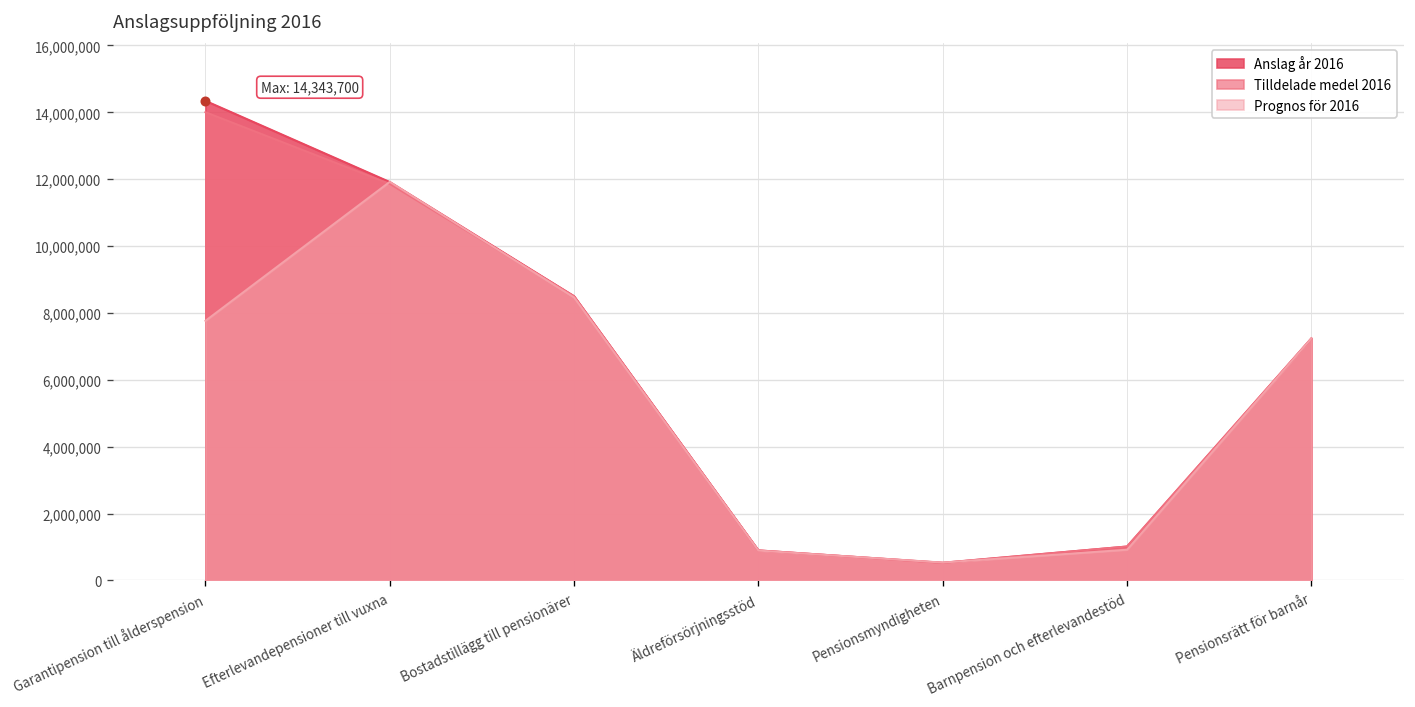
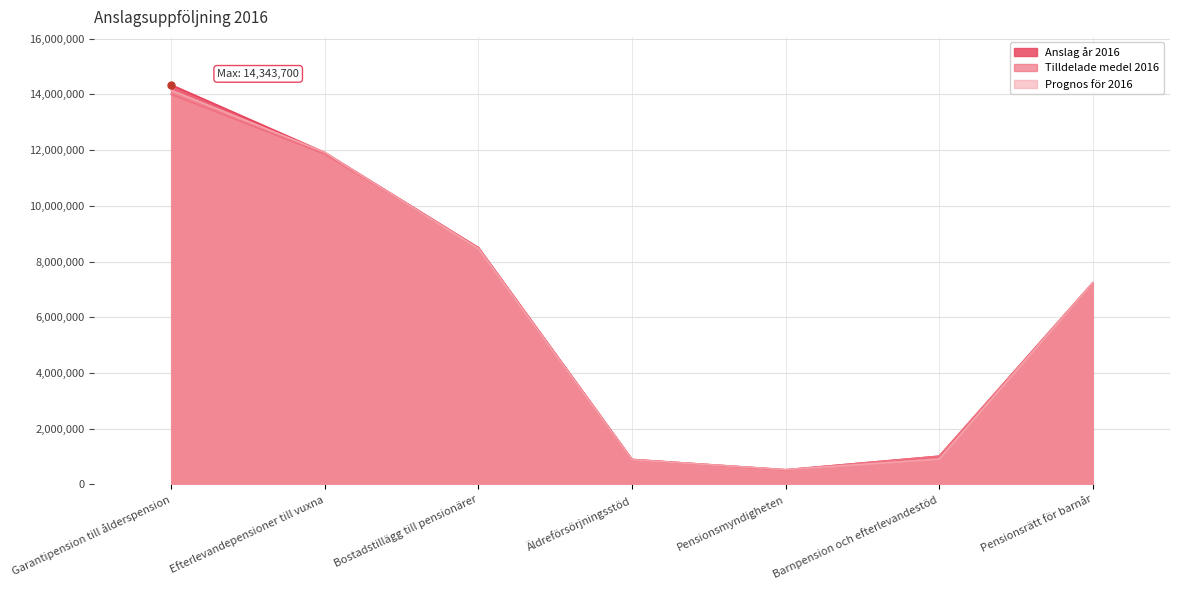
  {
    "Prognos för 2016": {
-     "Garantipension till ålderspension": "7,800,000",
+     "Garantipension till ålderspension": "14,200,000",
      "Barnpension och efterlevandestöd": "900,000"
    }
  }
